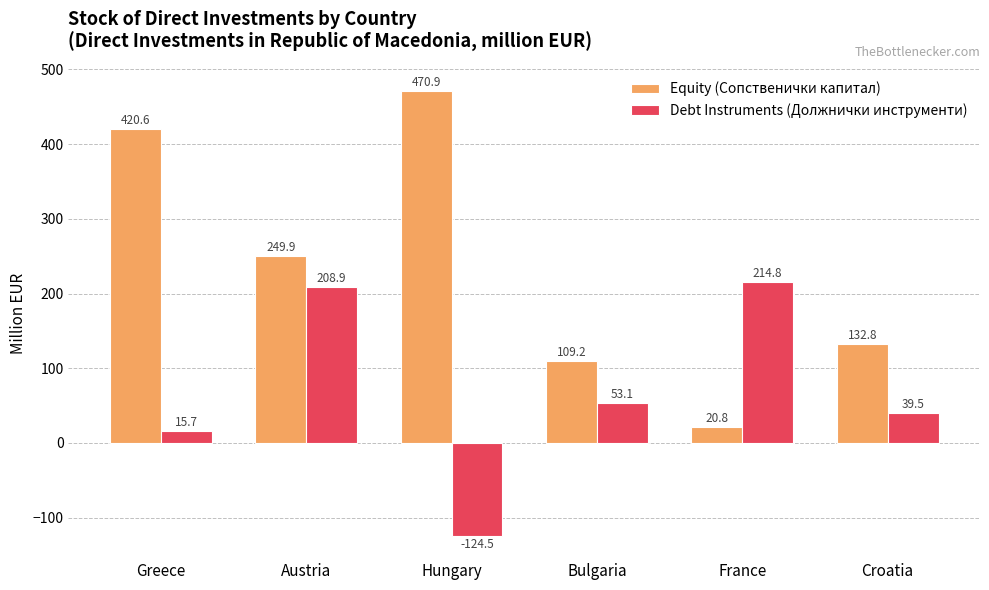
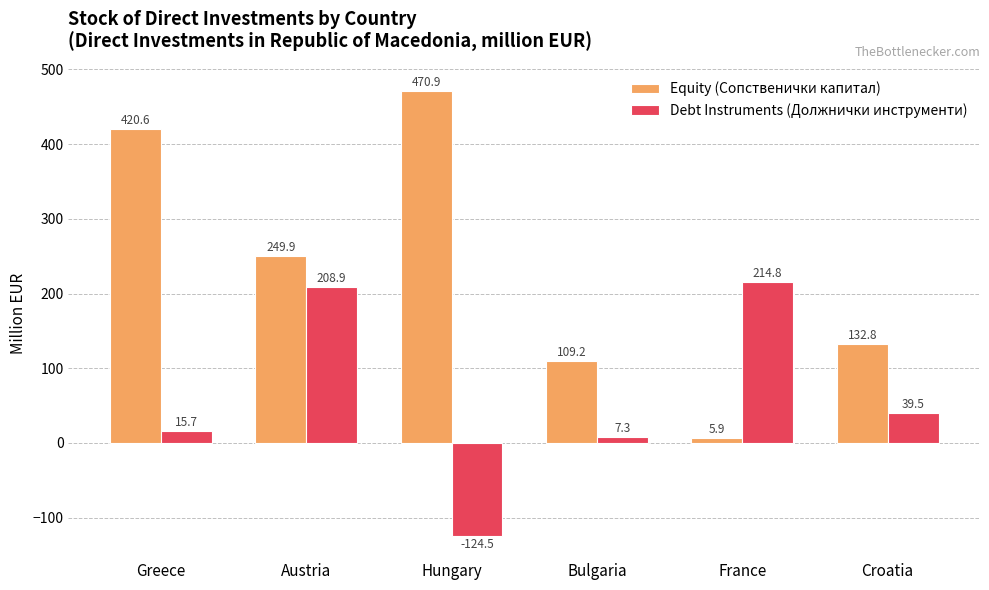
  {
    "Equity (Сопственички капитал)": {
      "Greece": 420.6,
      "Austria": 249.9,
      "Hungary": 470.9,
      "Bulgaria": 109.2,
-     "France": 20.8,
+     "France": 5.9,
      "Croatia": 132.8
    },
    "Debt Instruments (Должнички инструменти)": {
      "Greece": 15.7,
      "Austria": 208.9,
      "Hungary": -124.5,
-     "Bulgaria": 53.1,
+     "Bulgaria": 7.3,
      "France": 214.8,
      "Croatia": 39.5
    }
  }
